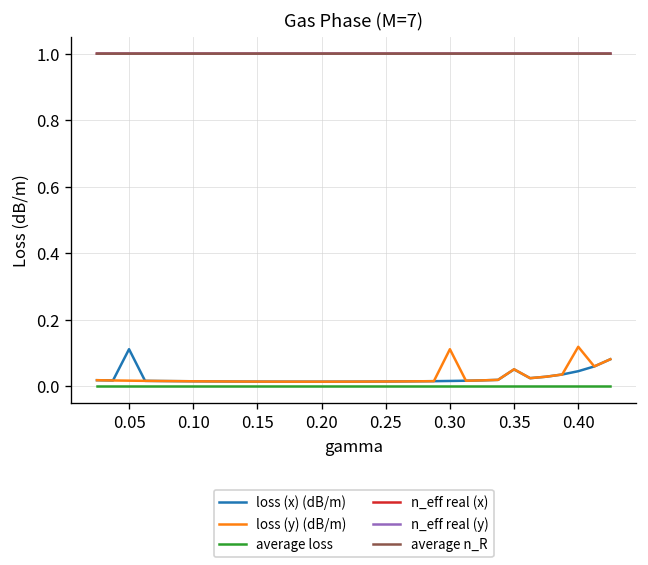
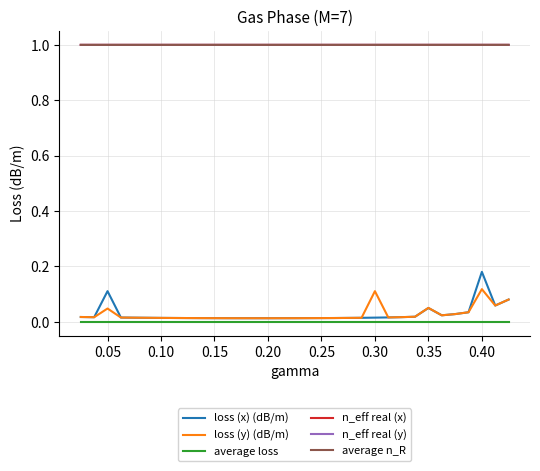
  {
    "loss (x) (dB/m)": {
      "0.05": 0.11,
      "0.30": 0.02,
-     "0.40": 0.04
+     "0.40": 0.18
    },
    "loss (y) (dB/m)": {
-     "0.05": 0.02,
+     "0.05": 0.05,
      "0.30": 0.11,
      "0.40": 0.12
    },
    "average loss": {
      "0.05": 0.00,
      "0.10": 0.00,
      "0.15": 0.00,
      "0.20": 0.00,
      "0.25": 0.00,
      "0.30": 0.00,
      "0.35": 0.00,
      "0.40": 0.00
    },
    "average n_R": {
      "0.05": 1.00,
      "0.10": 1.00,
      "0.15": 1.00,
      "0.20": 1.00,
      "0.25": 1.00,
      "0.30": 1.00,
      "0.35": 1.00,
      "0.40": 1.00
    }
  }
